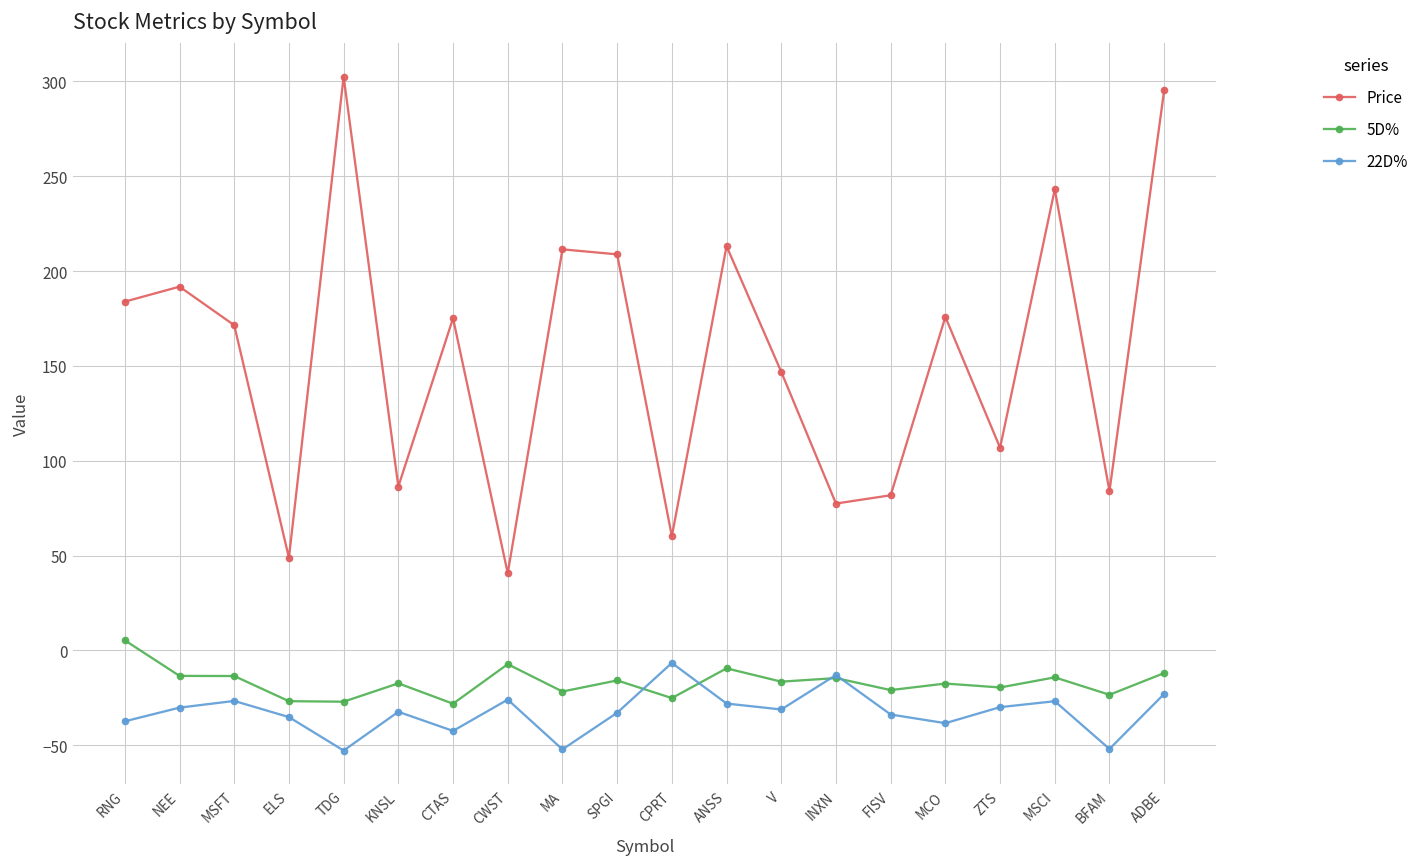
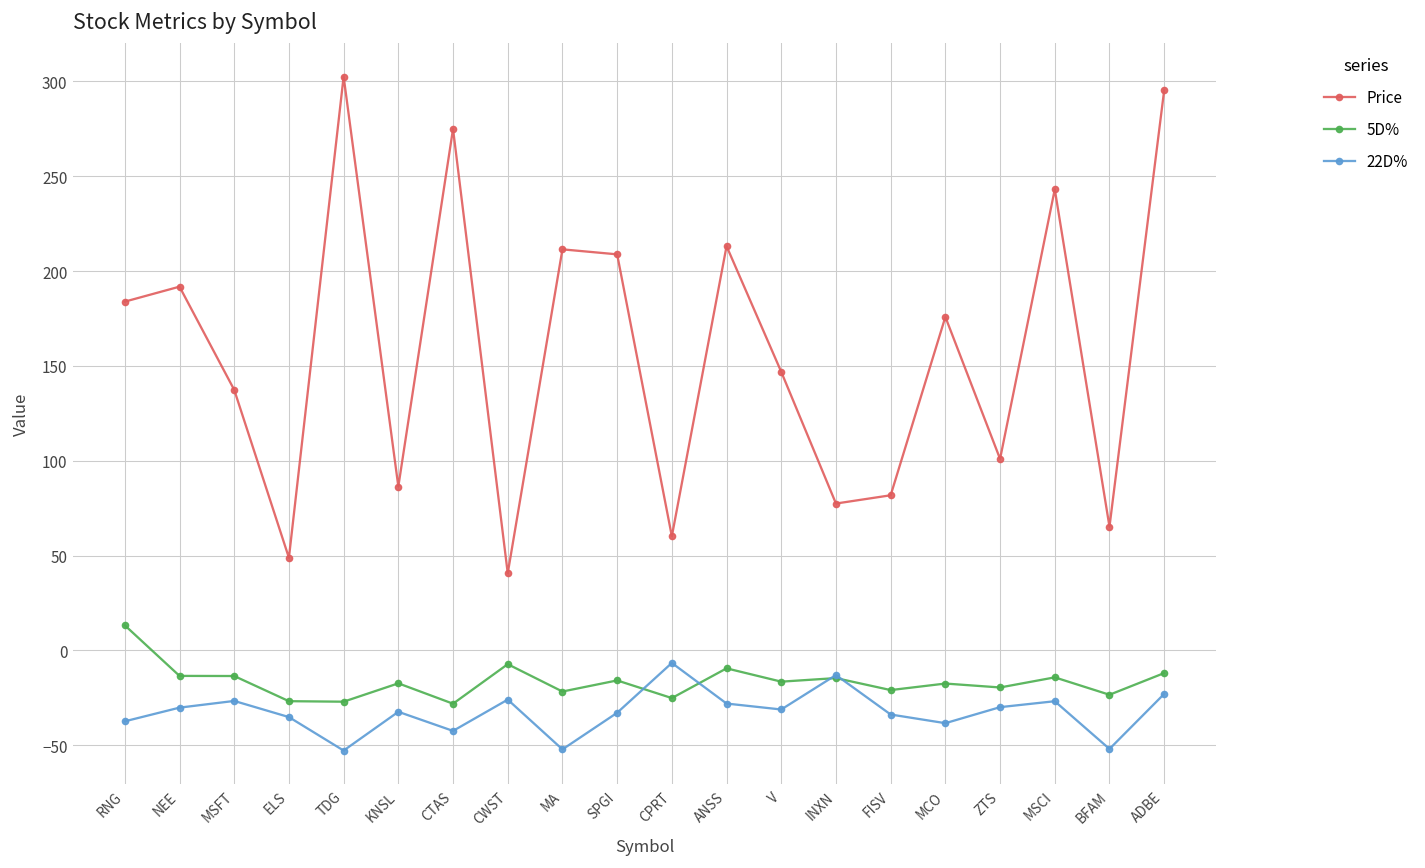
  {
    "Price": {
      "RNG": 184,
      "NEE": 192,
-     "MSFT": 171,
+     "MSFT": 137,
      "ELS": 49,
      "TDG": 303,
      "KNSL": 86,
-     "CTAS": 175,
+     "CTAS": 275,
      "CWST": 41,
      "MA": 211,
      "SPGI": 209,
      "CPRT": 60,
      "ANSS": 213,
      "V": 147,
      "INXN": 77,
      "FISV": 82,
      "MCO": 176,
-     "ZTS": 107,
+     "ZTS": 101,
      "MSCI": 243,
-     "BFAM": 84,
+     "BFAM": 65,
      "ADBE": 295
    },
    "5D%": {
-     "RNG": 5,
+     "RNG": 13,
      "NEE": -13,
      "MSFT": -14,
      "ELS": -27,
      "TDG": -27,
      "KNSL": -17,
      "CTAS": -28,
      "CWST": -7,
      "MA": -22,
      "SPGI": -16,
      "CPRT": -25,
      "ANSS": -9,
      "V": -16,
      "INXN": -15,
      "FISV": -21,
      "MCO": -17,
      "ZTS": -20,
      "MSCI": -14,
      "BFAM": -23,
      "ADBE": -12
    },
    "22D%": {
      "RNG": -37,
      "NEE": -30,
      "MSFT": -27,
      "ELS": -35,
      "TDG": -53,
      "KNSL": -32,
      "CTAS": -42,
      "CWST": -26,
      "MA": -52,
      "SPGI": -33,
      "CPRT": -7,
      "ANSS": -28,
      "V": -31,
      "INXN": -13,
      "FISV": -34,
      "MCO": -38,
      "ZTS": -30,
      "MSCI": -27,
      "BFAM": -52,
      "ADBE": -23
    }
  }
